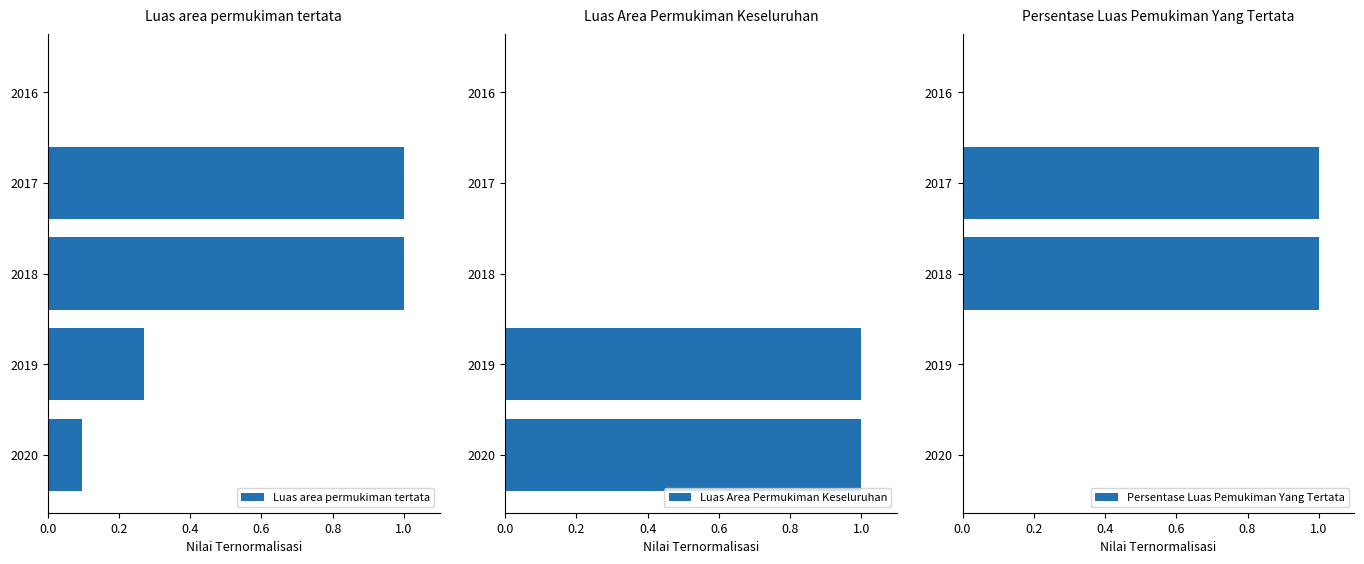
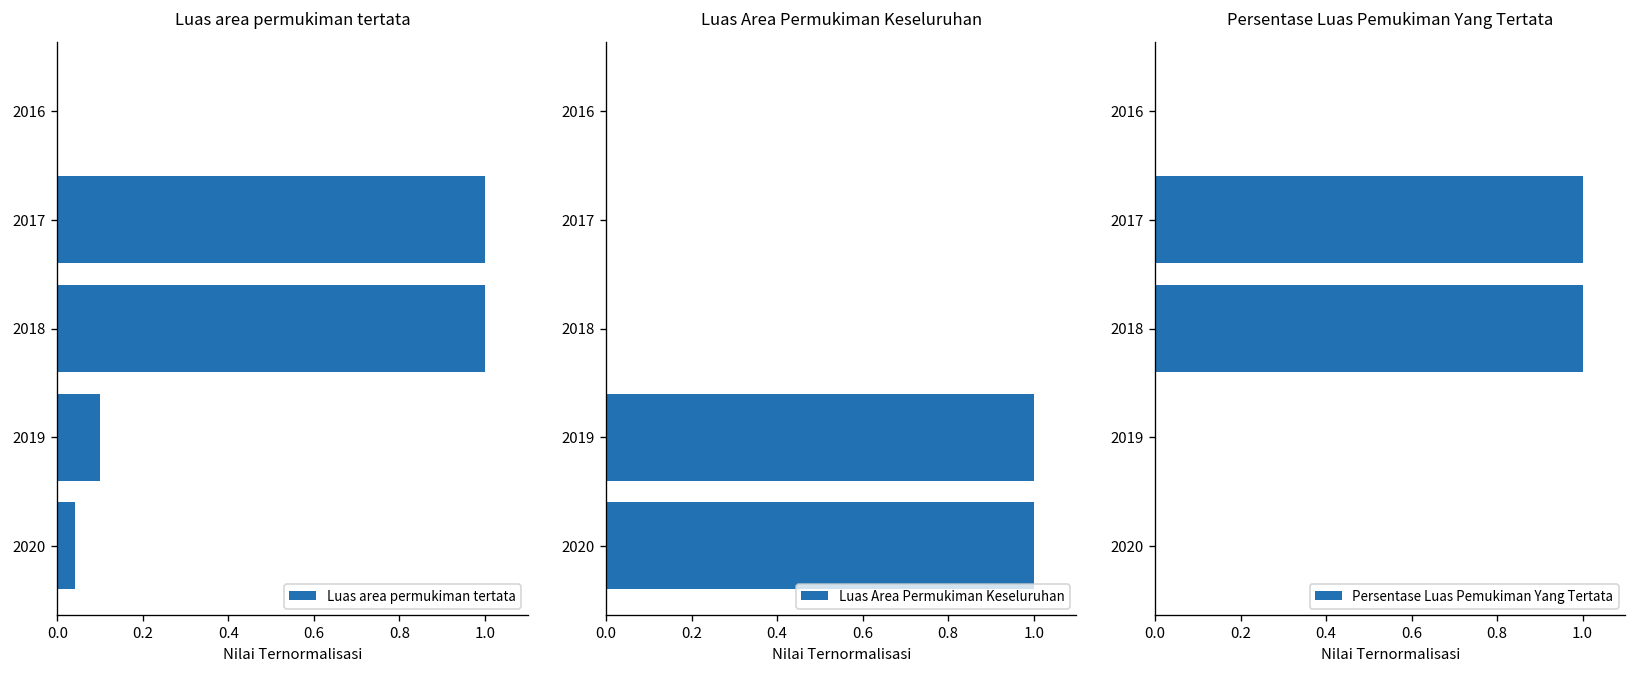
  {
    "Luas area permukiman tertata": {
      "2016": 0.00,
      "2017": 1.00,
      "2018": 1.00,
-     "2019": 0.27,
-     "2020": 0.10
+     "2019": 0.10,
+     "2020": 0.04
    },
    "Luas Area Permukiman Keseluruhan": {
      "2016": 0.00,
      "2017": 0.00,
      "2018": 0.00,
      "2019": 1.00,
      "2020": 1.00
    },
    "Persentase Luas Pemukiman Yang Tertata": {
      "2016": 0.00,
      "2017": 1.00,
      "2018": 1.00
    }
  }
